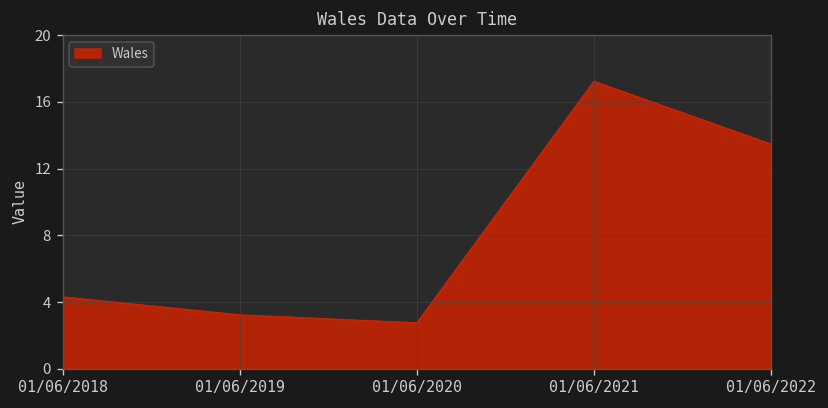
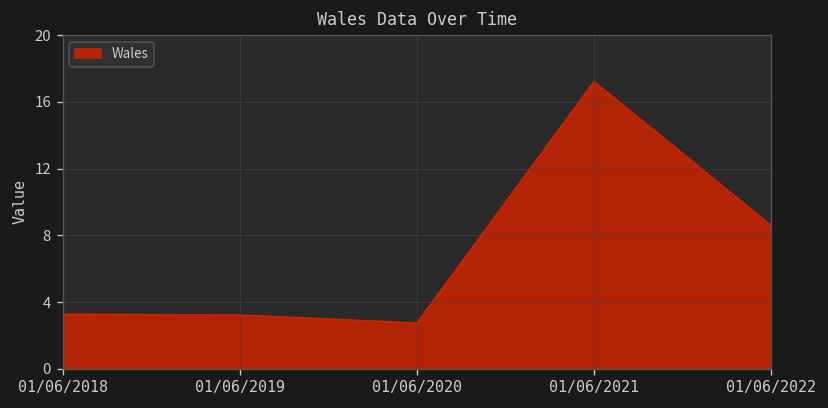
  {
-   "01/06/2018": 4.3,
+   "01/06/2018": 3.3,
    "01/06/2019": 3.2,
    "01/06/2020": 2.7,
    "01/06/2021": 17.2,
-   "01/06/2022": 13.5
+   "01/06/2022": 8.6
  }
